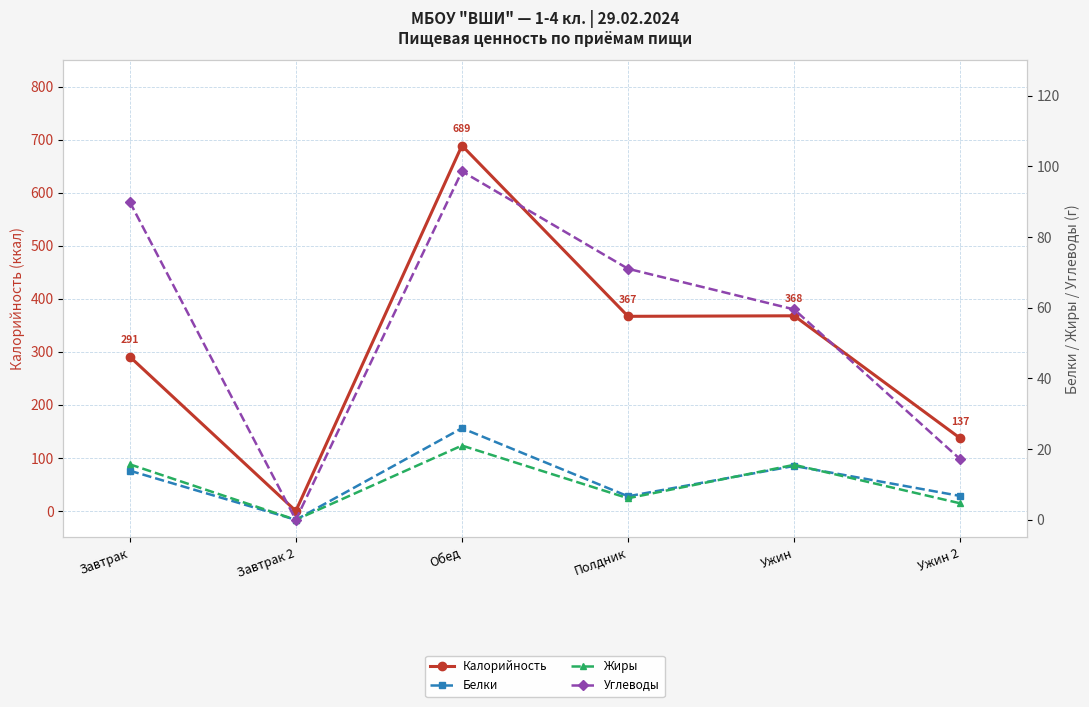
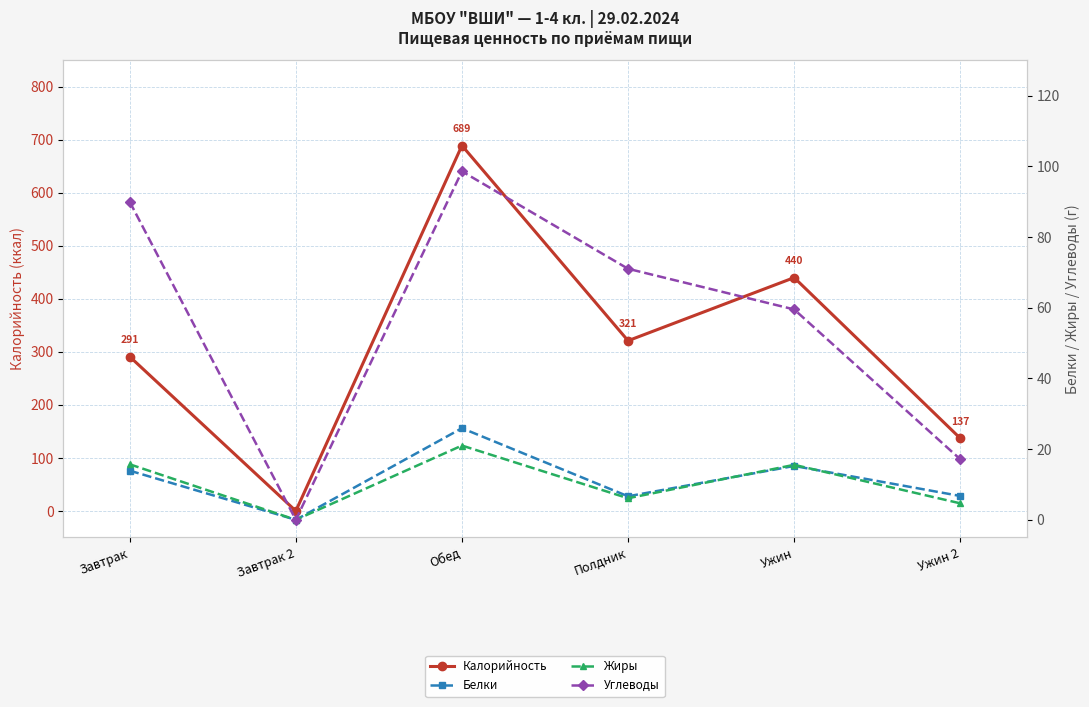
  {
    "Калорийность": {
      "Завтрак": 291,
      "Обед": 689,
-     "Полдник": 367,
-     "Ужин": 368,
+     "Полдник": 321,
+     "Ужин": 440,
      "Ужин 2": 137
    }
  }
